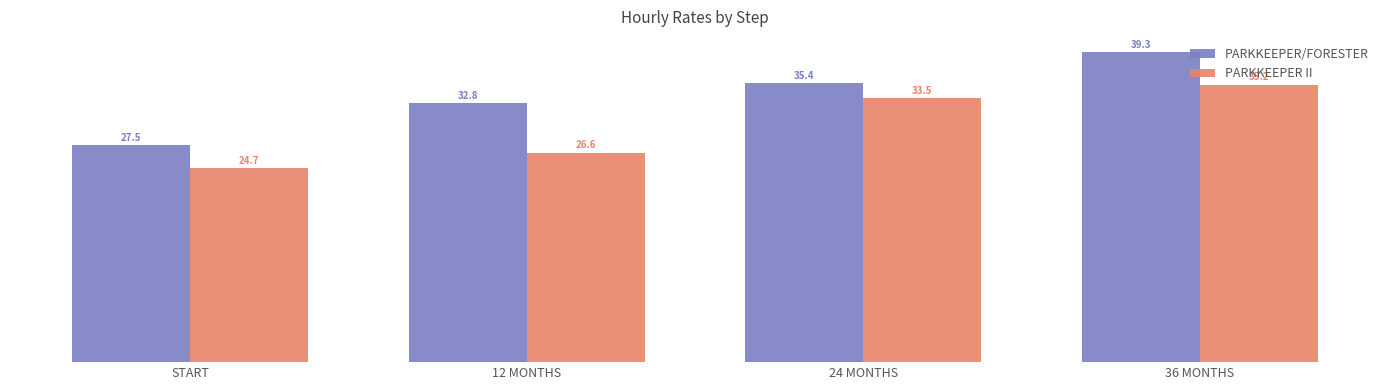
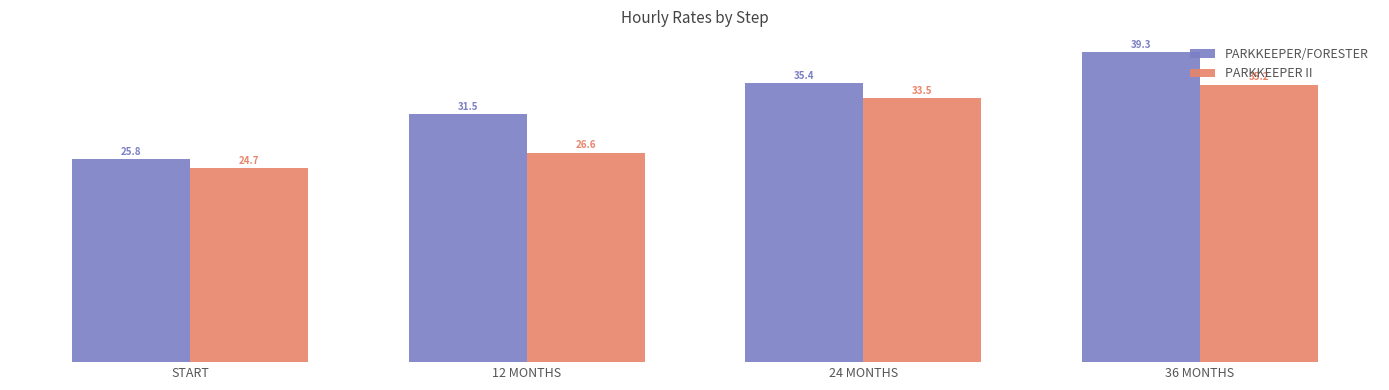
  {
    "PARKKEEPER/FORESTER": {
-     "START": 27.5,
-     "12 MONTHS": 32.8,
+     "START": 25.8,
+     "12 MONTHS": 31.5,
      "24 MONTHS": 35.4,
      "36 MONTHS": 39.3
    },
    "PARKKEEPER II": {
      "START": 24.7,
      "12 MONTHS": 26.6,
      "24 MONTHS": 33.5,
      "36 MONTHS": 35.2
    }
  }
